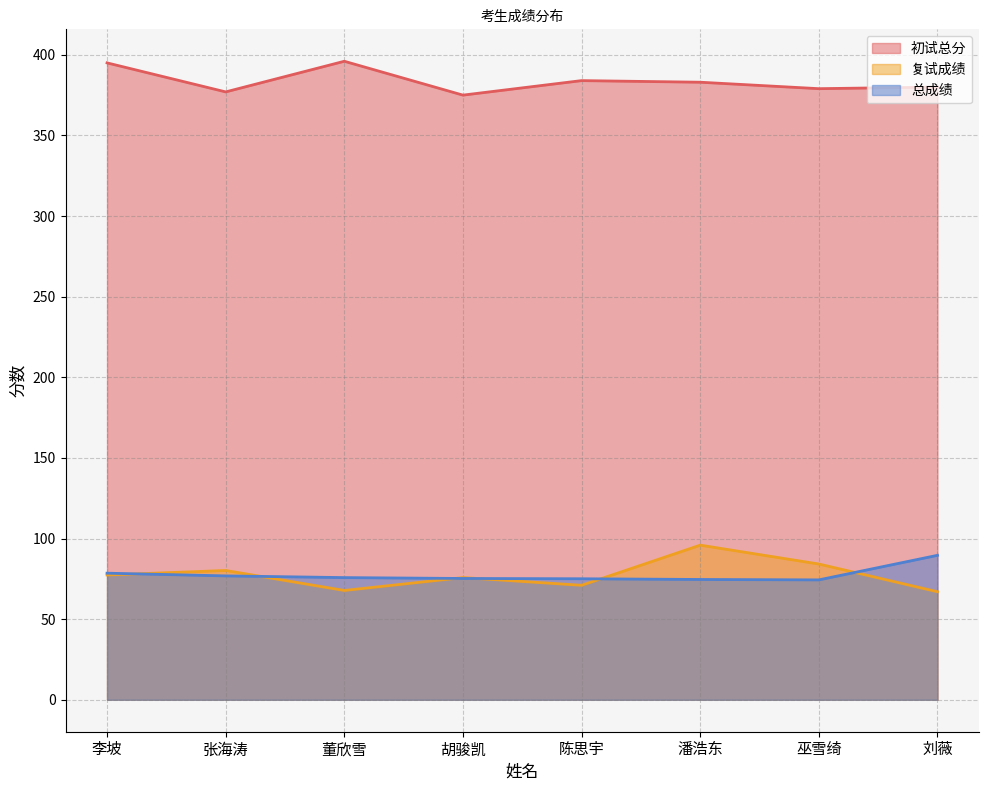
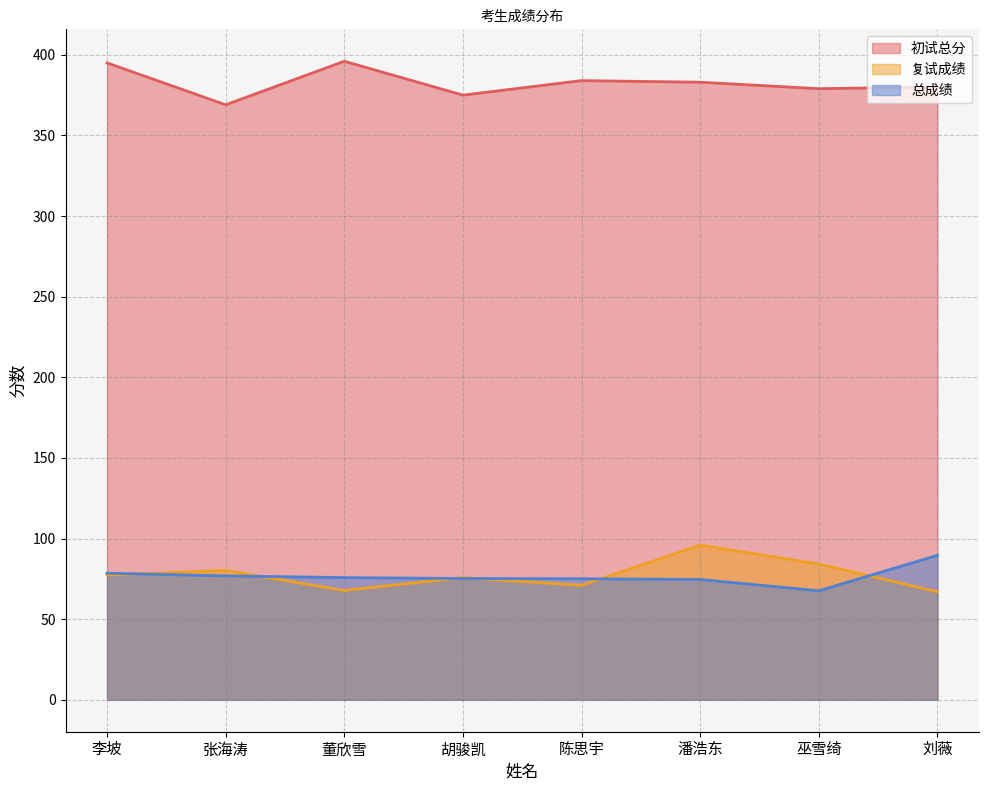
  {
    "初试总分": {
      "李坡": 395,
-     "张海涛": 377,
+     "张海涛": 369,
      "董欣雪": 396,
      "胡骏凯": 375,
      "陈思宇": 384,
      "潘浩东": 383,
      "巫雪绮": 379
    },
    "复试成绩": {
      "张海涛": 80,
      "董欣雪": 68,
      "陈思宇": 71,
      "潘浩东": 96,
      "巫雪绮": 84,
      "刘薇": 67
    },
    "总成绩": {
      "张海涛": 77,
      "董欣雪": 76,
      "陈思宇": 75,
      "潘浩东": 75,
-     "巫雪绮": 74,
+     "巫雪绮": 68,
      "刘薇": 90
    }
  }
